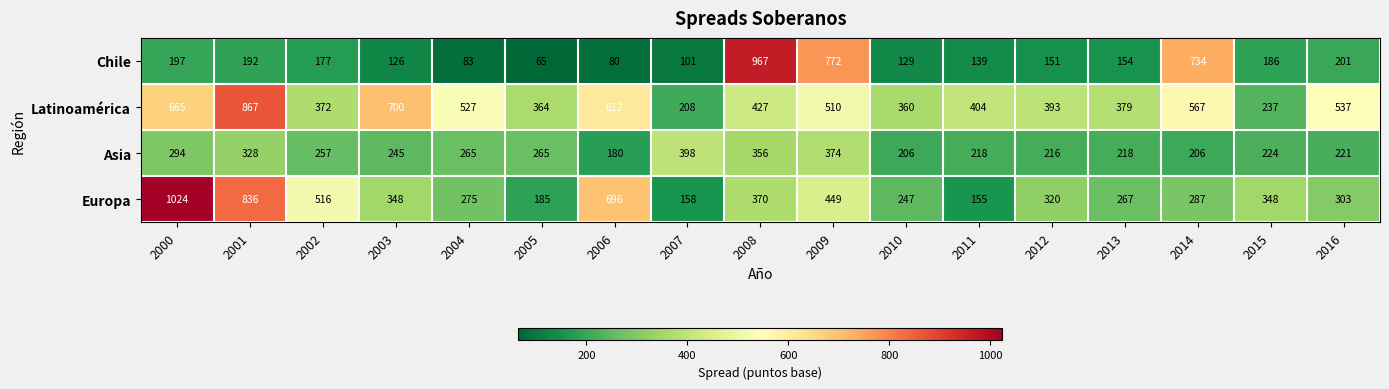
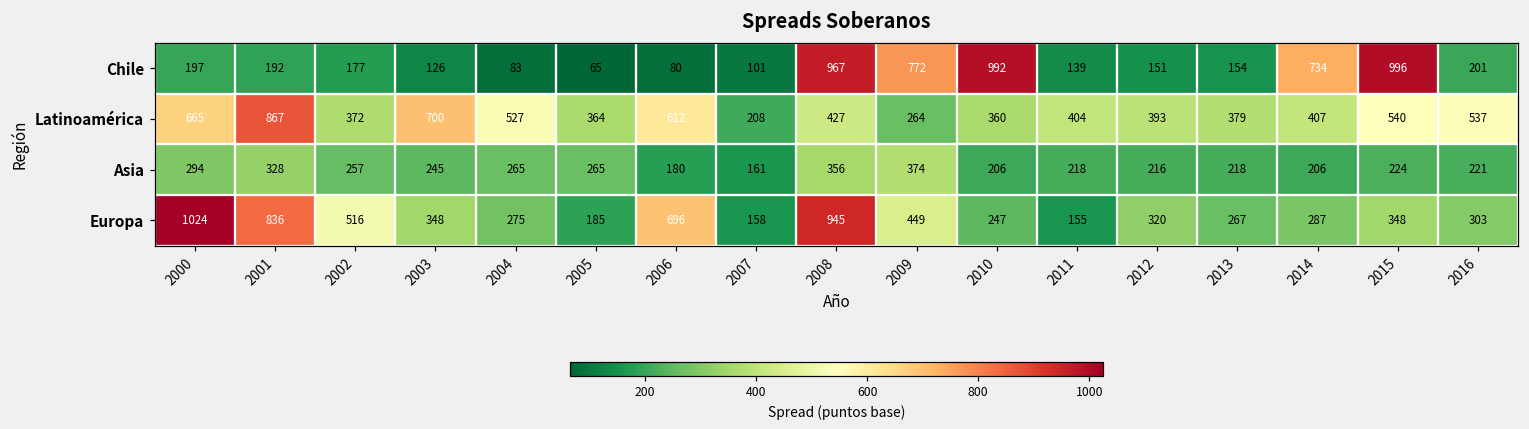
  {
    "Chile": {
      "2000": 197,
      "2001": 192,
      "2002": 177,
      "2003": 126,
      "2004": 83,
      "2005": 65,
      "2006": 80,
      "2007": 101,
      "2008": 967,
      "2009": 772,
-     "2010": 129,
+     "2010": 992,
      "2011": 139,
      "2012": 151,
      "2013": 154,
      "2014": 734,
-     "2015": 186,
+     "2015": 996,
      "2016": 201
    },
    "Latinoamérica": {
      "2000": 665,
      "2001": 867,
      "2002": 372,
      "2003": 700,
      "2004": 527,
      "2005": 364,
      "2006": 612,
      "2007": 208,
      "2008": 427,
-     "2009": 510,
+     "2009": 264,
      "2010": 360,
      "2011": 404,
      "2012": 393,
      "2013": 379,
-     "2014": 567,
-     "2015": 237,
+     "2014": 407,
+     "2015": 540,
      "2016": 537
    },
    "Asia": {
      "2000": 294,
      "2001": 328,
      "2002": 257,
      "2003": 245,
      "2004": 265,
      "2005": 265,
      "2006": 180,
-     "2007": 398,
+     "2007": 161,
      "2008": 356,
      "2009": 374,
      "2010": 206,
      "2011": 218,
      "2012": 216,
      "2013": 218,
      "2014": 206,
      "2015": 224,
      "2016": 221
    },
    "Europa": {
      "2000": 1024,
      "2001": 836,
      "2002": 516,
      "2003": 348,
      "2004": 275,
      "2005": 185,
      "2006": 696,
      "2007": 158,
-     "2008": 370,
+     "2008": 945,
      "2009": 449,
      "2010": 247,
      "2011": 155,
      "2012": 320,
      "2013": 267,
      "2014": 287,
      "2015": 348,
      "2016": 303
    }
  }
